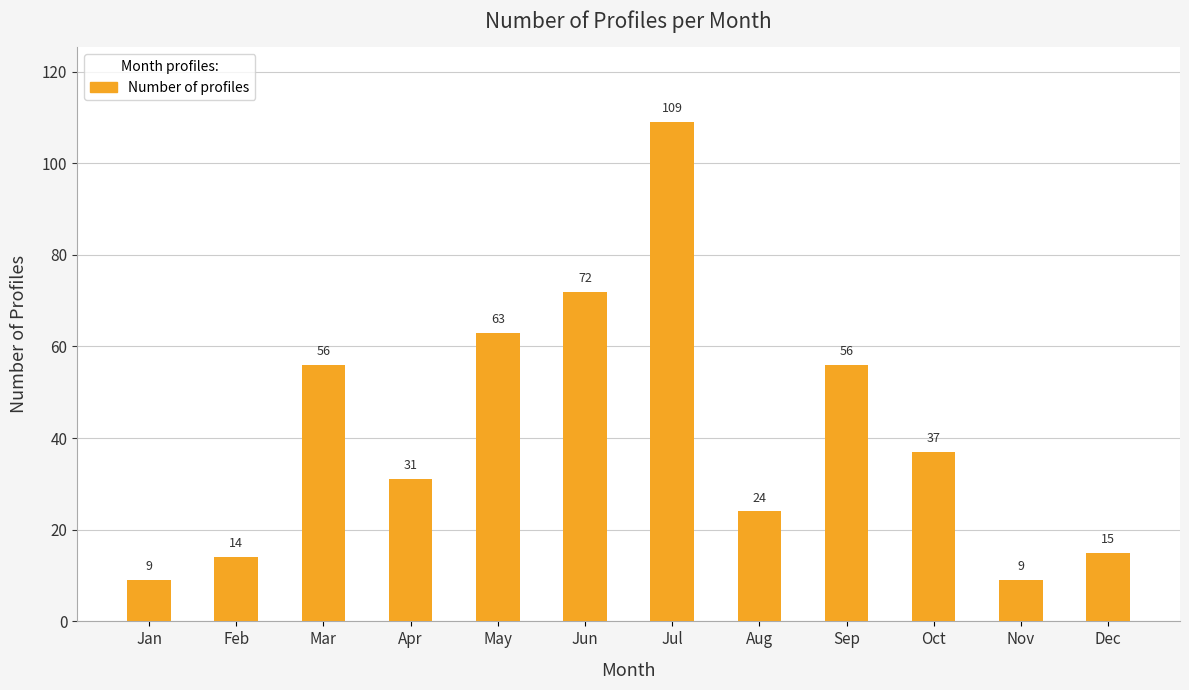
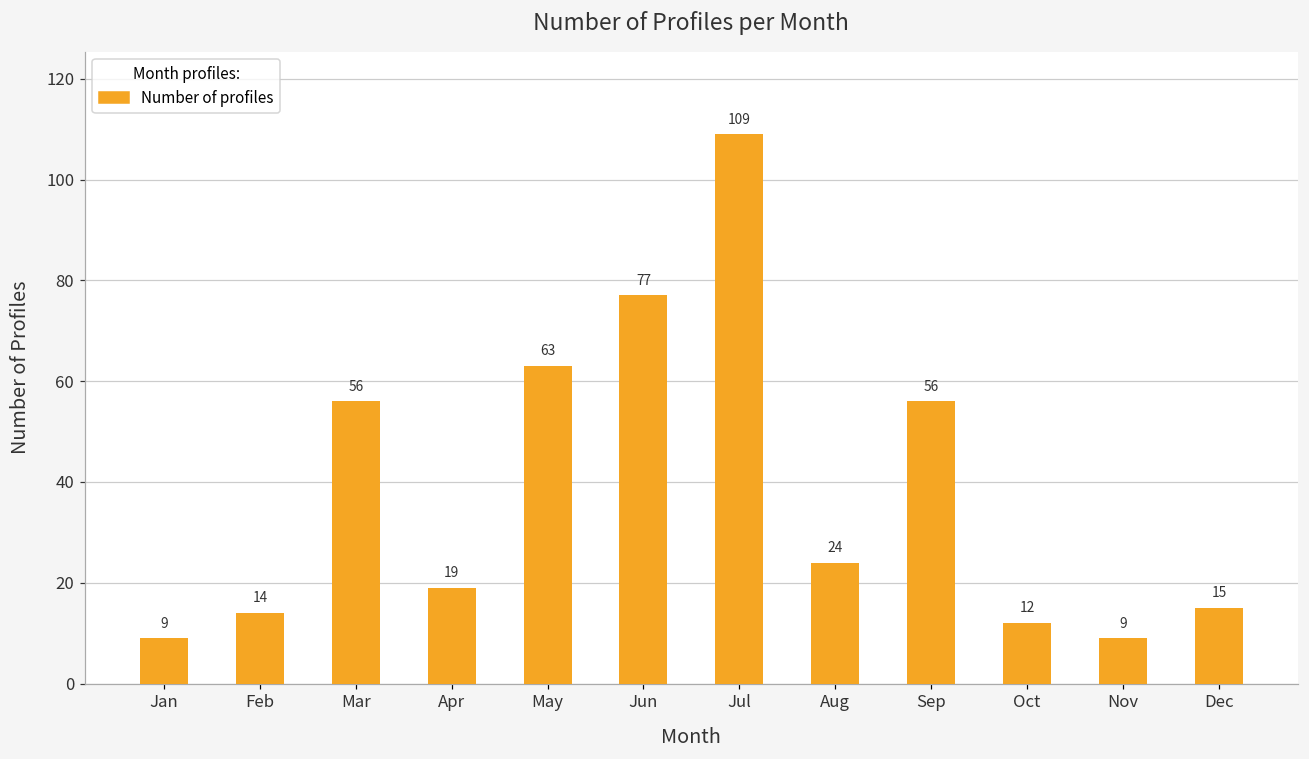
  {
    "Jan": 9,
    "Feb": 14,
    "Mar": 56,
-   "Apr": 31,
+   "Apr": 19,
    "May": 63,
-   "Jun": 72,
+   "Jun": 77,
    "Jul": 109,
    "Aug": 24,
    "Sep": 56,
-   "Oct": 37,
+   "Oct": 12,
    "Nov": 9,
    "Dec": 15
  }
